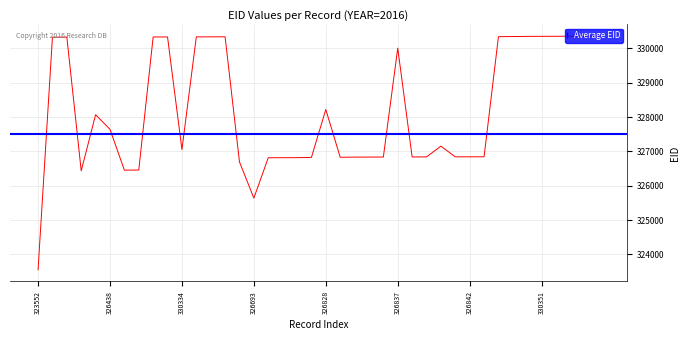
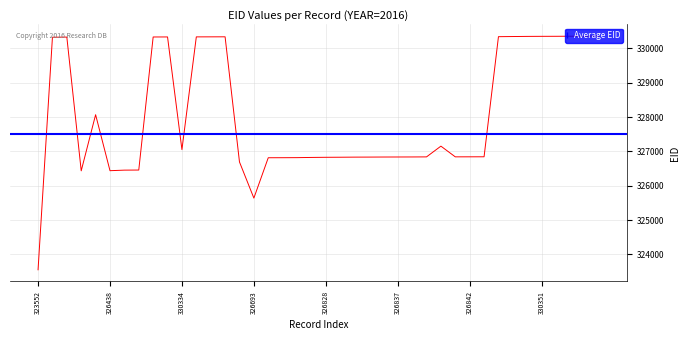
  {
    "323552": 323600,
-   "326438": 327600,
+   "326438": 326400,
    "330334": 327100,
    "326693": 325600,
-   "326828": 328200,
-   "326837": 330000,
+   "326828": 326800,
+   "326837": 326800,
    "326842": 326800,
    "330351": 330400
  }
